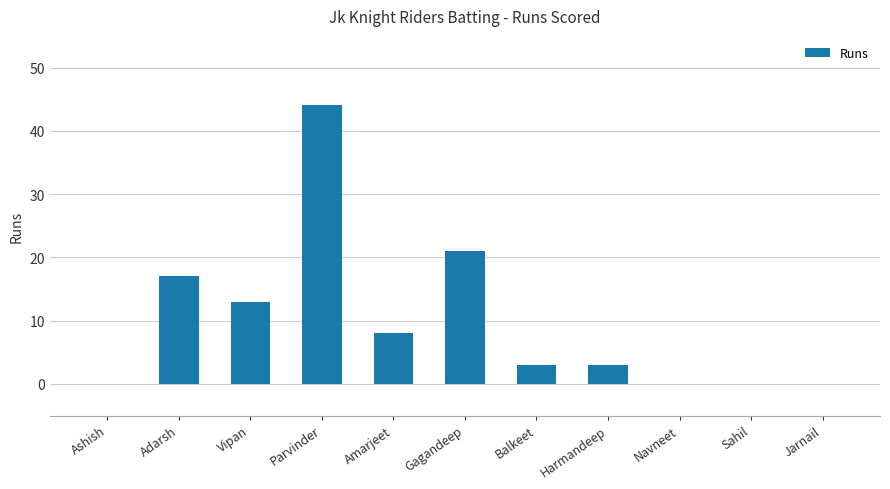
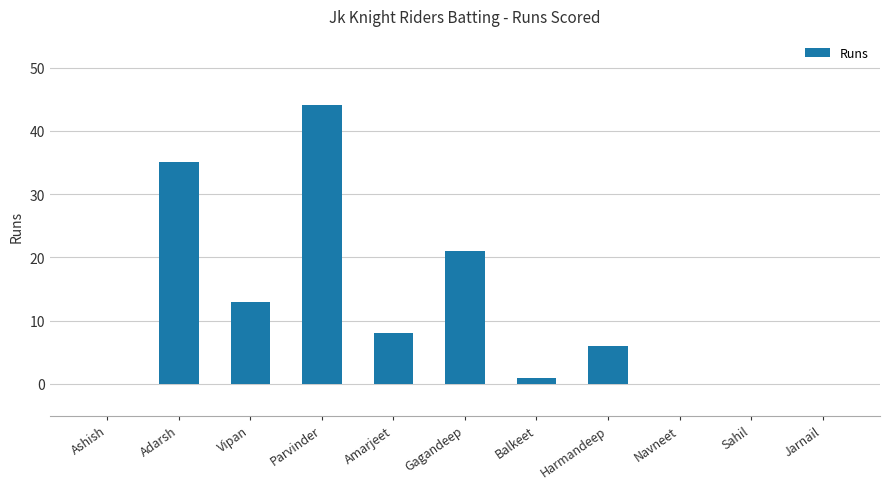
  {
    "Ashish": 0,
-   "Adarsh": 17,
+   "Adarsh": 35,
    "Vipan": 13,
    "Parvinder": 44,
    "Amarjeet": 8,
    "Gagandeep": 21,
-   "Balkeet": 3,
-   "Harmandeep": 3,
+   "Balkeet": 1,
+   "Harmandeep": 6,
    "Navneet": 0,
    "Sahil": 0,
    "Jarnail": 0
  }
